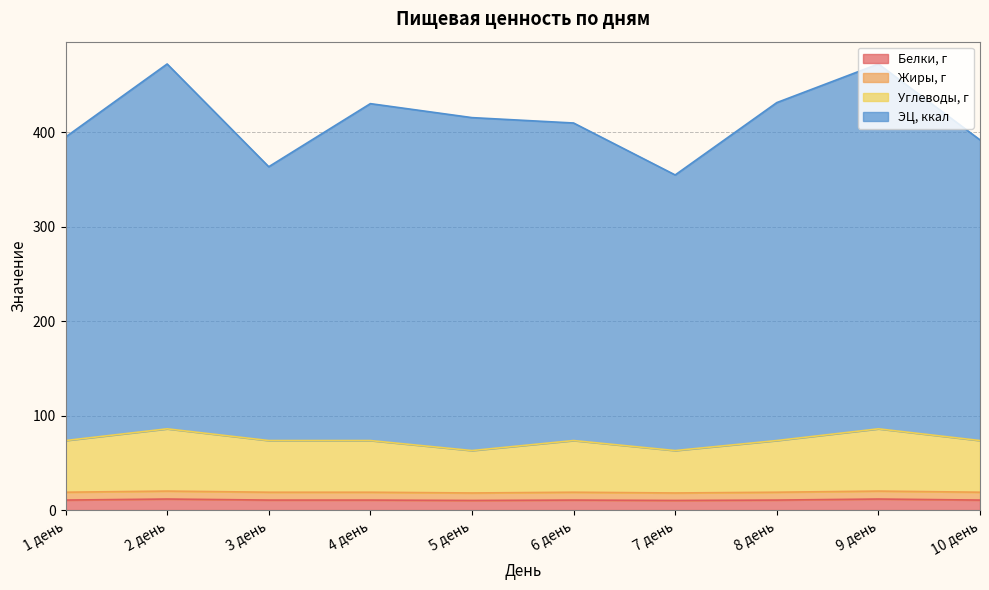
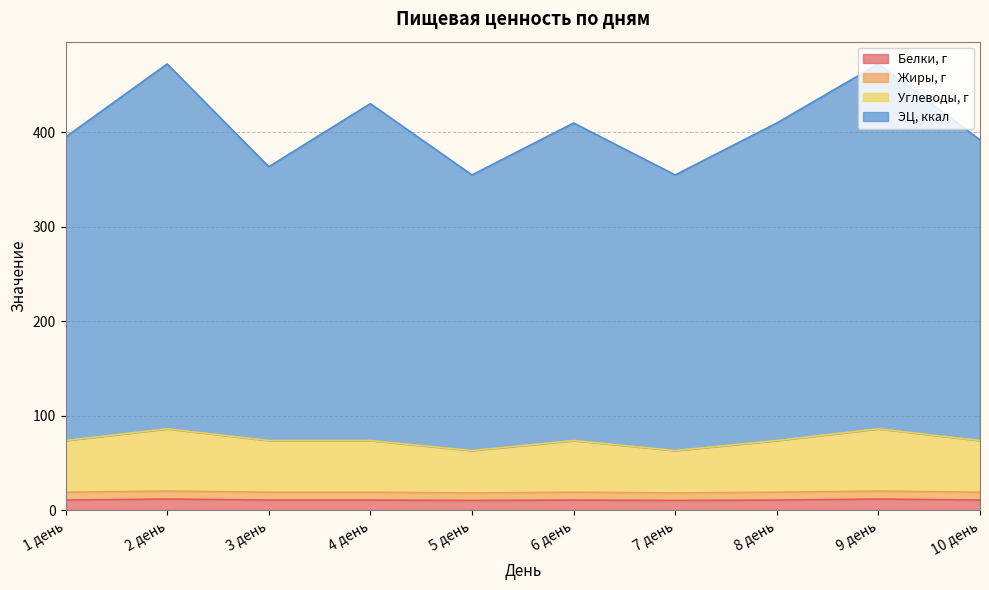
  {
    "Белки, г": {
      "1 день": 10,
      "2 день": 10,
      "3 день": 10,
      "4 день": 10,
      "5 день": 10,
      "6 день": 10,
      "7 день": 10,
      "8 день": 10,
      "9 день": 10,
      "10 день": 10
    },
    "ЭЦ, ккал": {
      "1 день": 320,
      "2 день": 390,
      "3 день": 290,
      "4 день": 360,
-     "5 день": 350,
+     "5 день": 290,
      "6 день": 340,
      "7 день": 290,
-     "8 день": 360,
+     "8 день": 340,
      "10 день": 320
    }
  }
